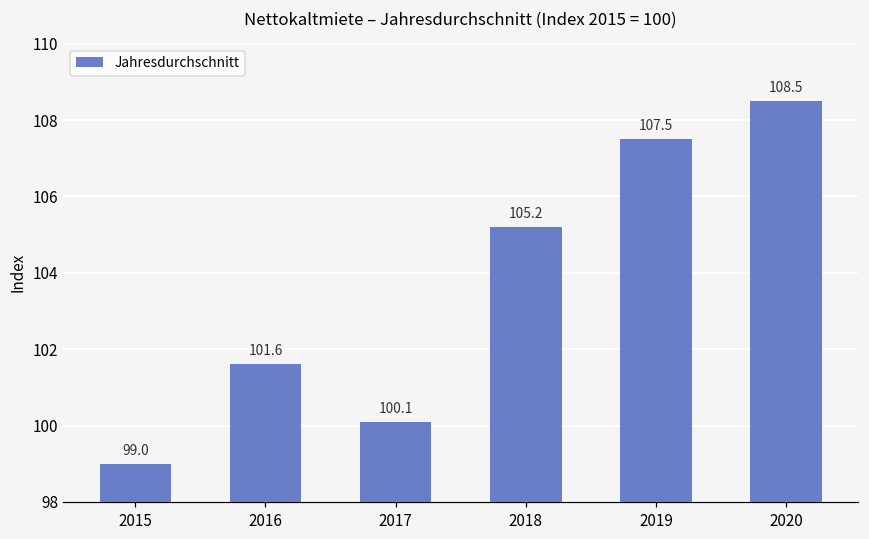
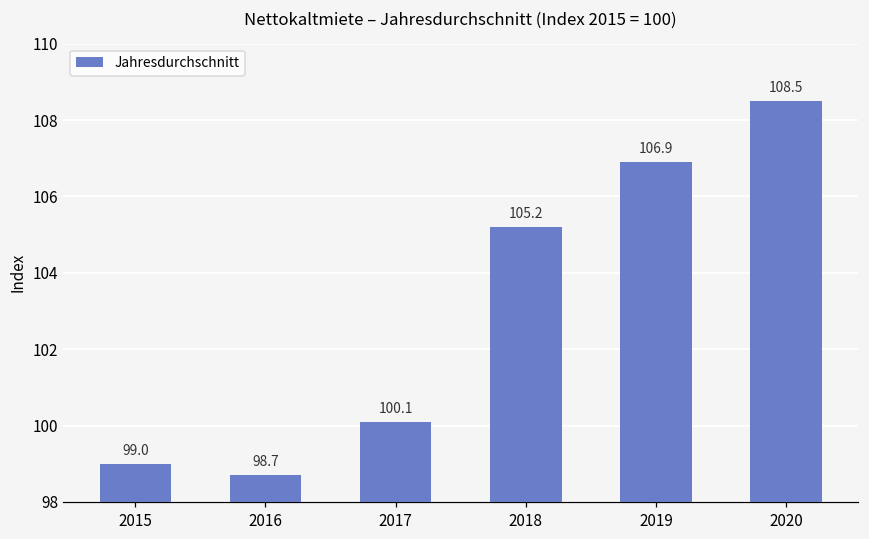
  {
    "2015": 99.0,
-   "2016": 101.6,
+   "2016": 98.7,
    "2017": 100.1,
    "2018": 105.2,
-   "2019": 107.5,
+   "2019": 106.9,
    "2020": 108.5
  }
